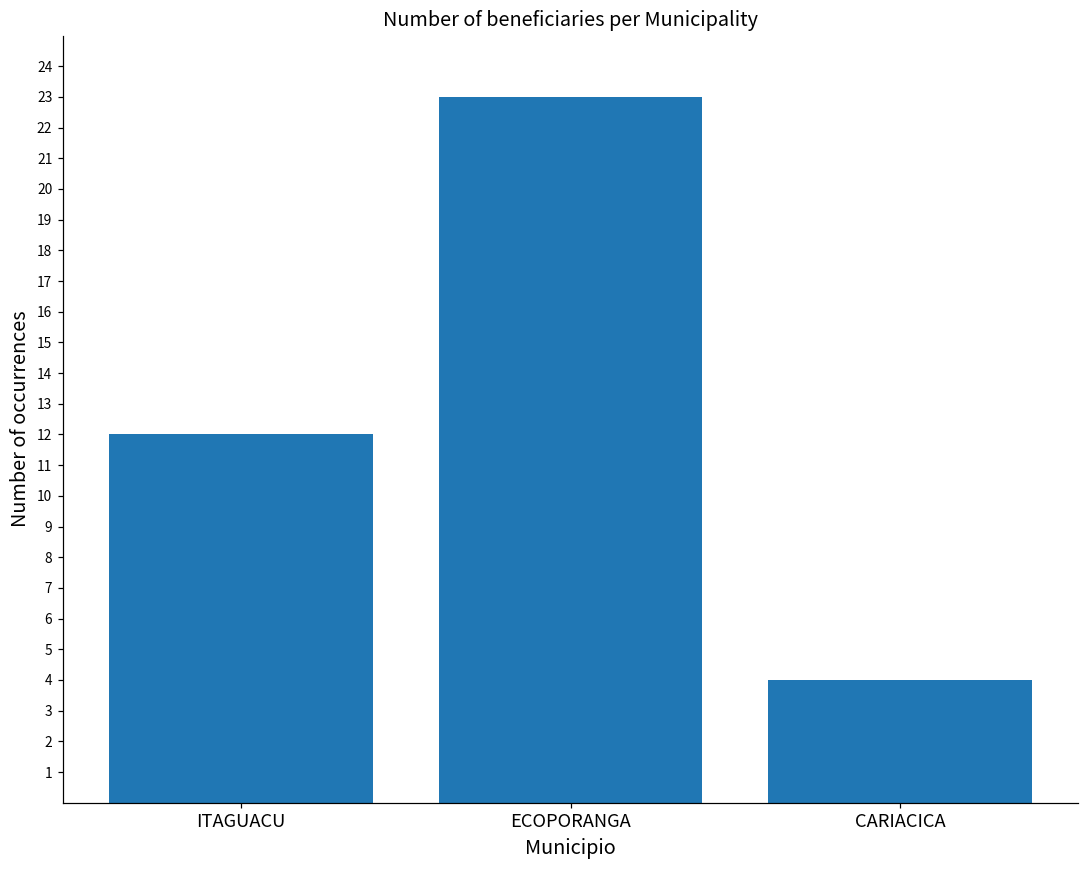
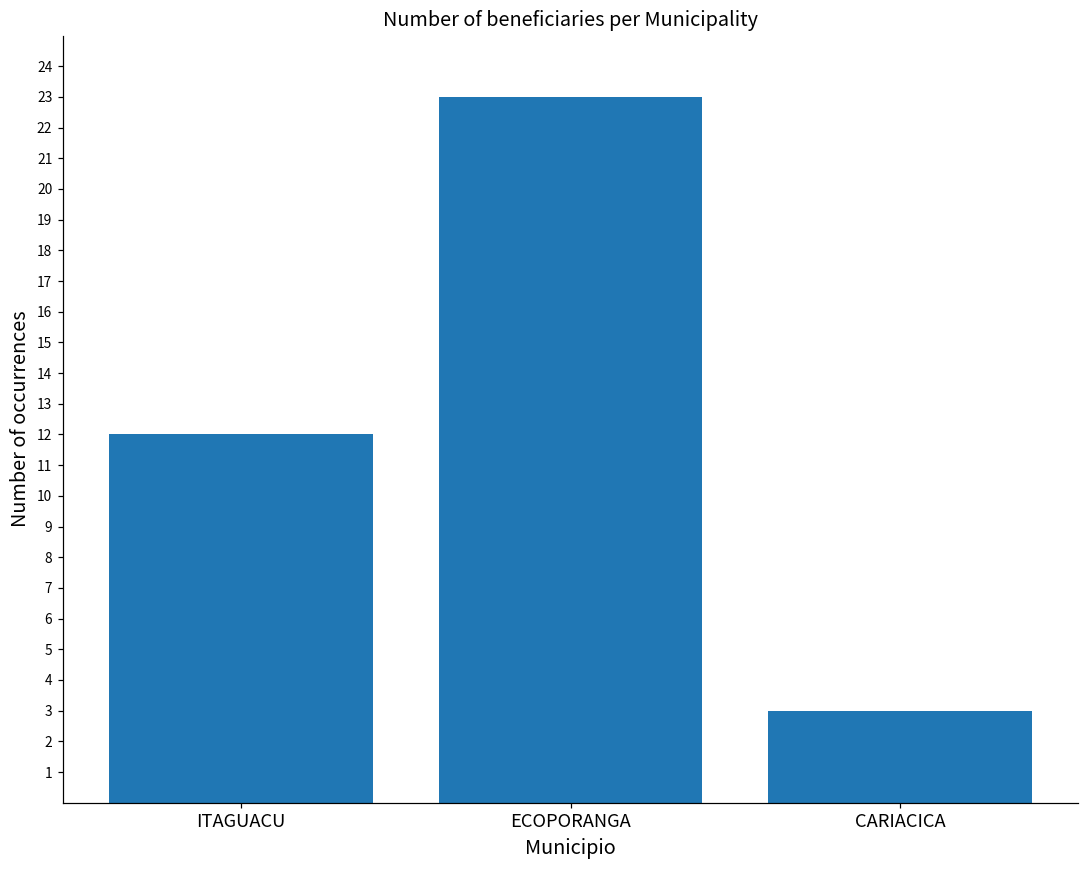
  {
    "ITAGUACU": 12,
    "ECOPORANGA": 23,
-   "CARIACICA": 4
+   "CARIACICA": 3
  }
